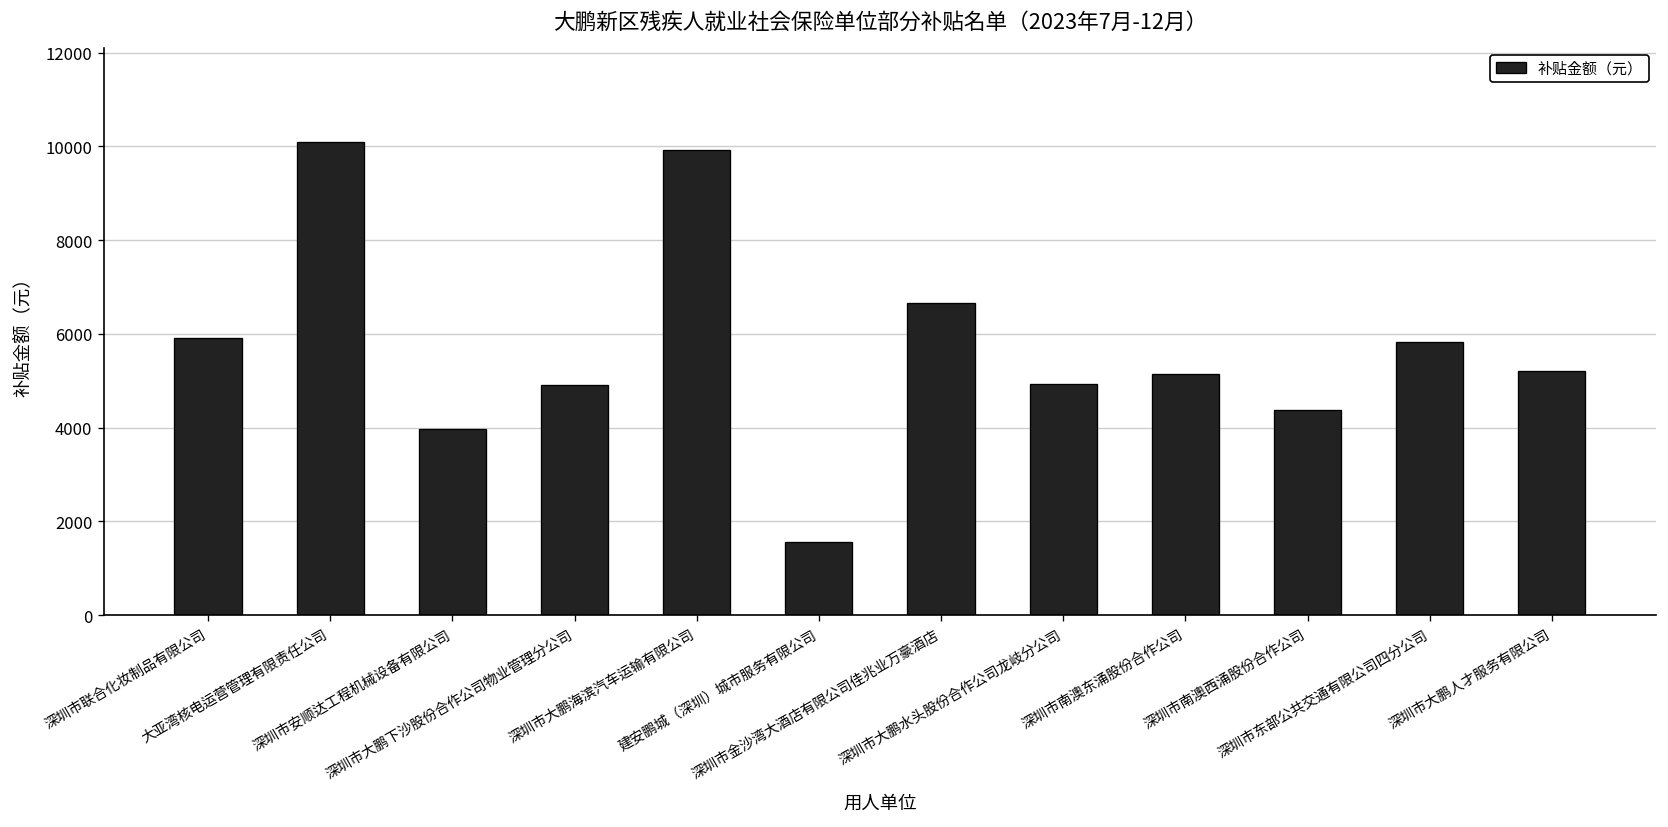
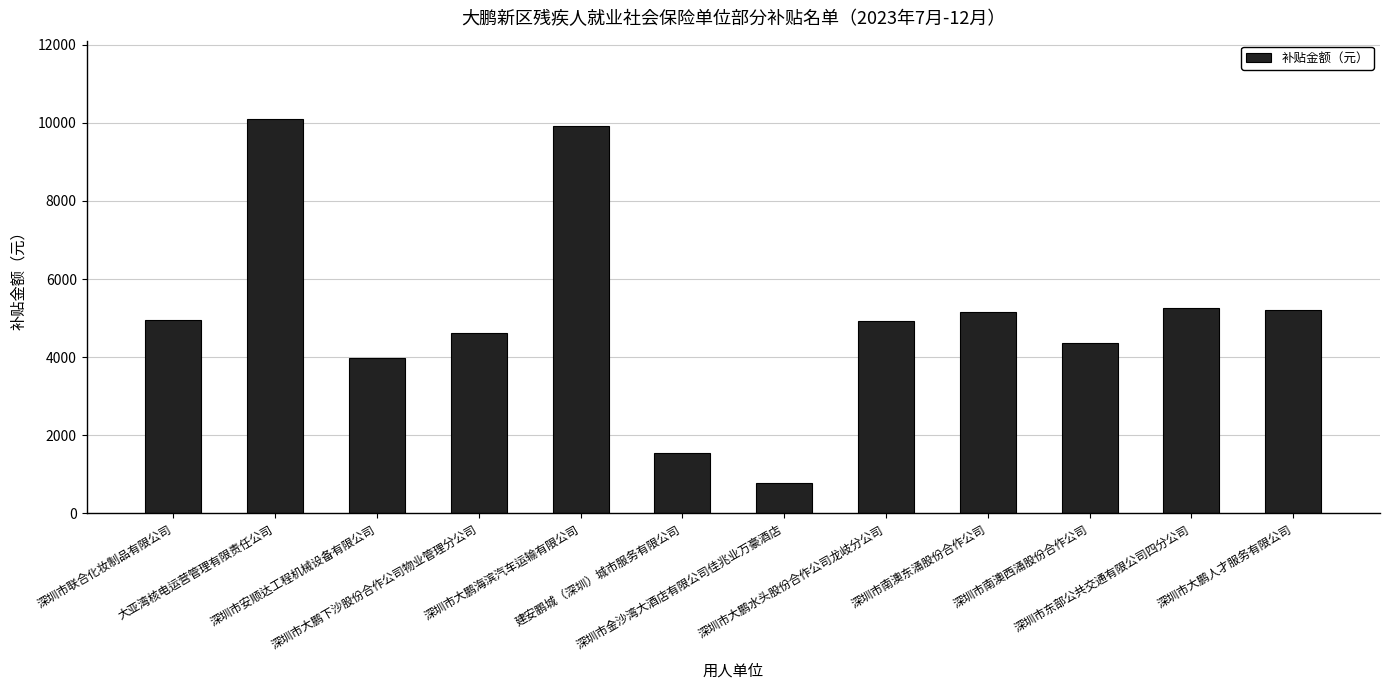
  {
-   "深圳市联合化妆制品有限公司": 5900,
+   "深圳市联合化妆制品有限公司": 5000,
    "大亚湾核电运营管理有限责任公司": 10100,
    "深圳市安顺达工程机械设备有限公司": 4000,
-   "深圳市大鹏下沙股份合作公司物业管理分公司": 4900,
+   "深圳市大鹏下沙股份合作公司物业管理分公司": 4600,
    "深圳市大鹏海滨汽车运输有限公司": 9900,
    "建安鹏城（深圳）城市服务有限公司": 1600,
-   "深圳市金沙湾大酒店有限公司佳兆业万豪酒店": 6700,
+   "深圳市金沙湾大酒店有限公司佳兆业万豪酒店": 800,
    "深圳市大鹏水头股份合作公司龙岐分公司": 4900,
    "深圳市南澳东涌股份合作公司": 5200,
    "深圳市南澳西涌股份合作公司": 4400,
-   "深圳市东部公共交通有限公司四分公司": 5800,
+   "深圳市东部公共交通有限公司四分公司": 5300,
    "深圳市大鹏人才服务有限公司": 5200
  }
